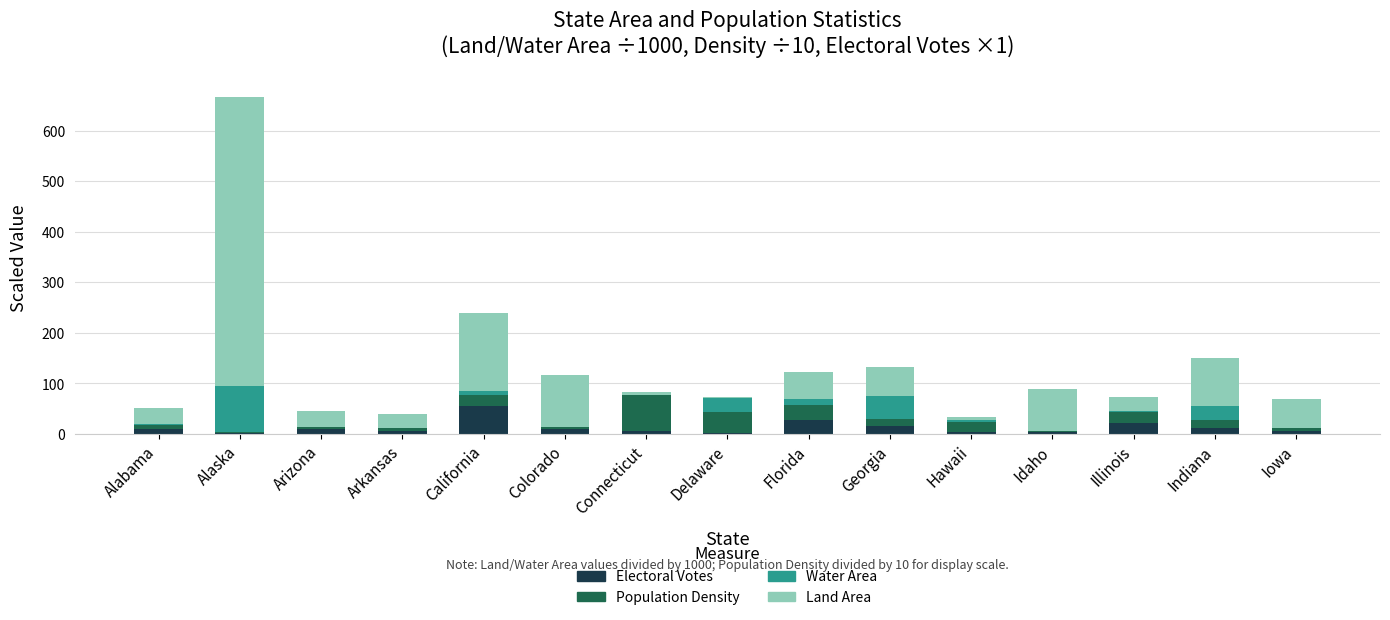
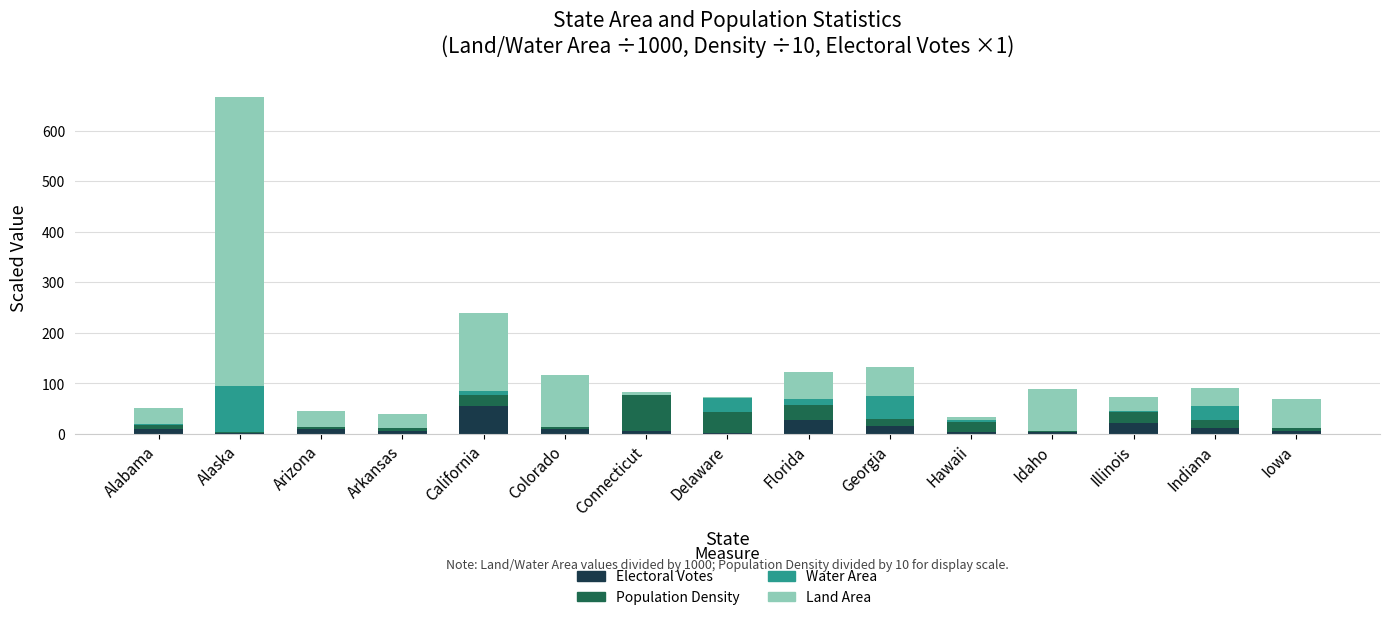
  {
    "Water Area": {
      "Alaska": 90,
      "California": 10,
      "Delaware": 30,
      "Florida": 10,
      "Georgia": 50,
      "Indiana": 30
    },
    "Land Area": {
      "Alabama": 30,
      "Alaska": 570,
      "Arizona": 30,
      "Arkansas": 30,
      "California": 160,
      "Colorado": 100,
      "Florida": 50,
      "Georgia": 60,
      "Hawaii": 10,
      "Idaho": 80,
      "Illinois": 30,
-     "Indiana": 90,
+     "Indiana": 40,
      "Iowa": 60
    }
  }
